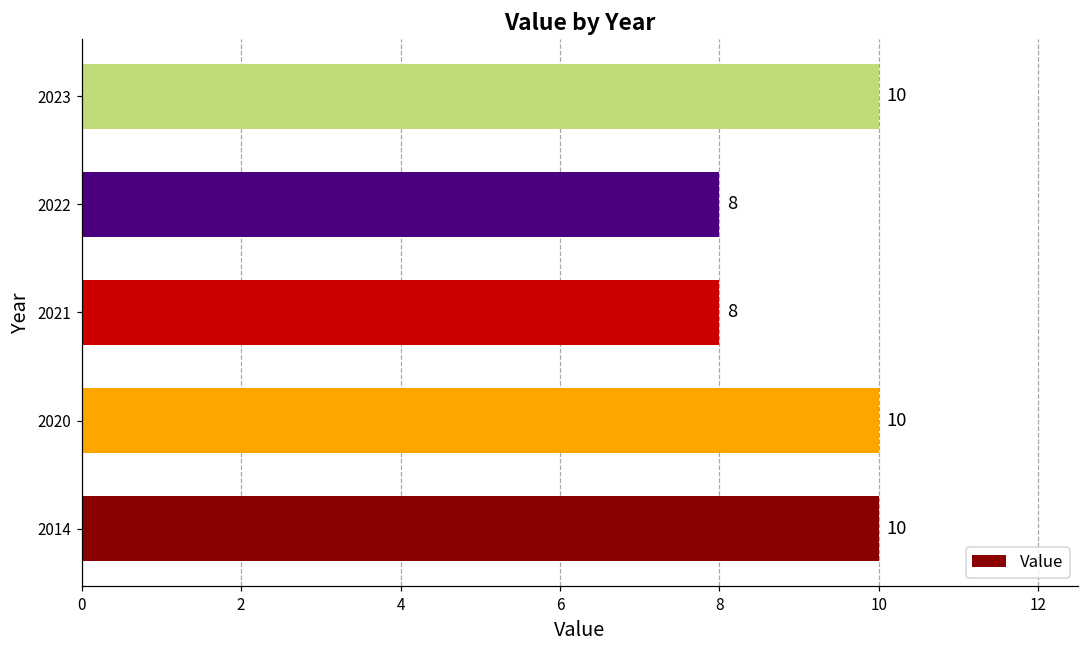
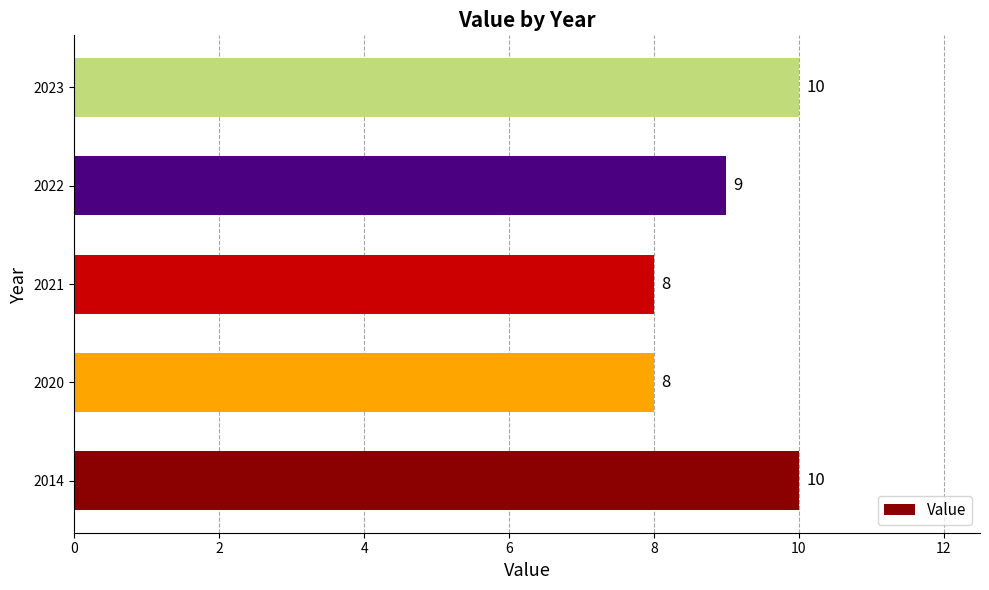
  {
    "2023": 10,
-   "2022": 8,
+   "2022": 9,
    "2021": 8,
-   "2020": 10,
+   "2020": 8,
    "2014": 10
  }
